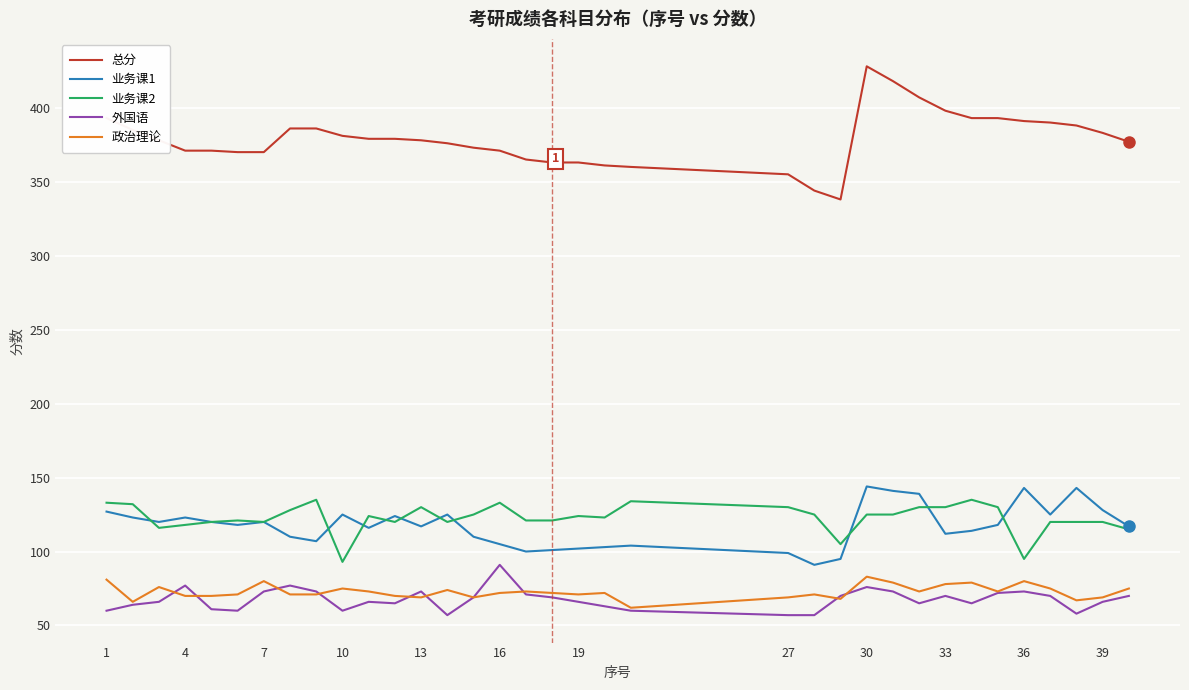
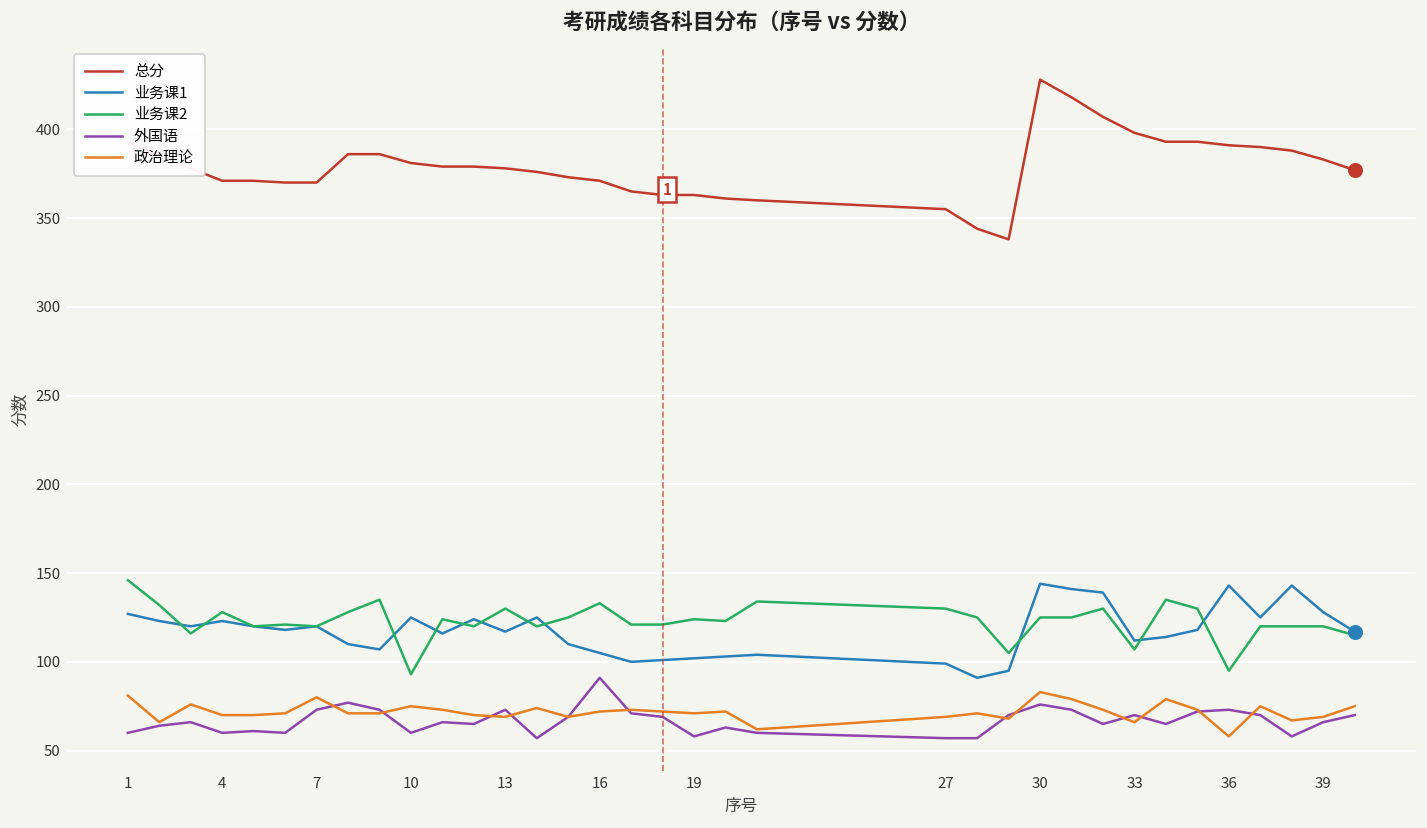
  {
    "业务课2": {
-     "1": 133,
-     "4": 118,
+     "1": 146,
+     "4": 128,
      "10": 93,
      "13": 130,
      "16": 133,
      "19": 124,
      "27": 130,
      "30": 125,
-     "33": 130,
+     "33": 107,
      "36": 95,
      "39": 120
    },
    "外国语": {
      "1": 60,
-     "4": 77,
+     "4": 60,
      "7": 73,
      "10": 60,
      "13": 73,
      "16": 91,
-     "19": 66,
+     "19": 58,
      "27": 57,
      "30": 76,
      "33": 70,
      "36": 73,
      "39": 66
    },
    "政治理论": {
      "1": 81,
      "4": 70,
      "7": 80,
      "10": 75,
      "13": 69,
      "16": 72,
      "19": 71,
      "27": 69,
      "30": 83,
-     "33": 78,
-     "36": 80,
+     "33": 66,
+     "36": 58,
      "39": 69
    }
  }
